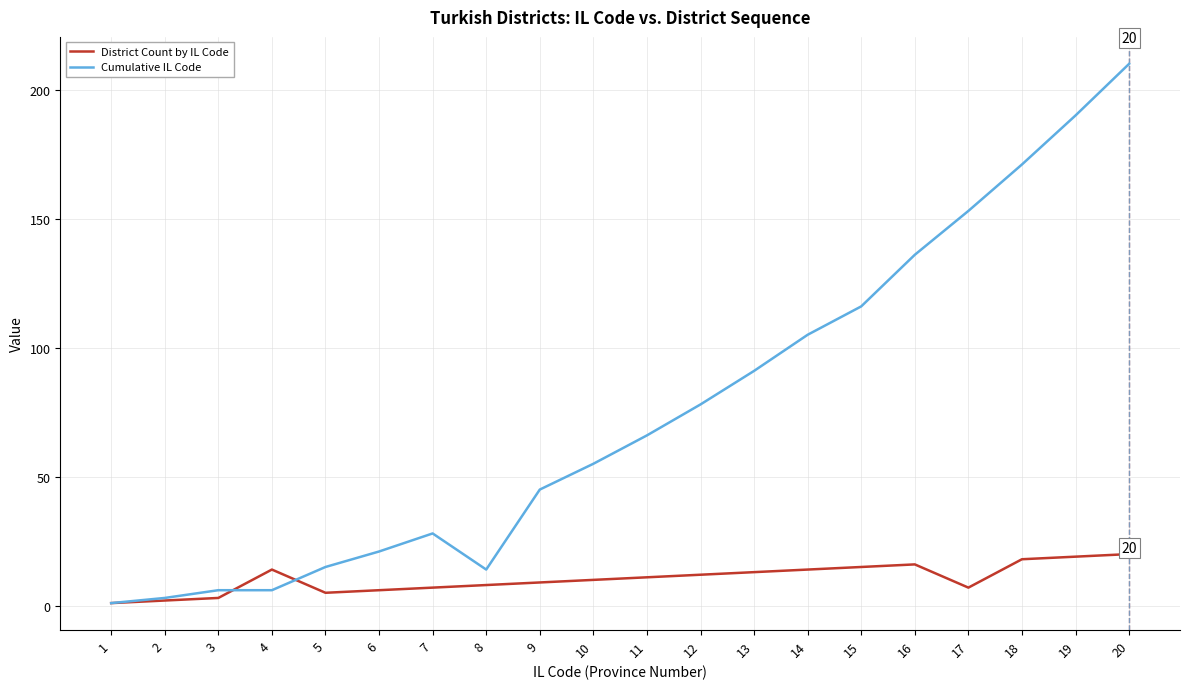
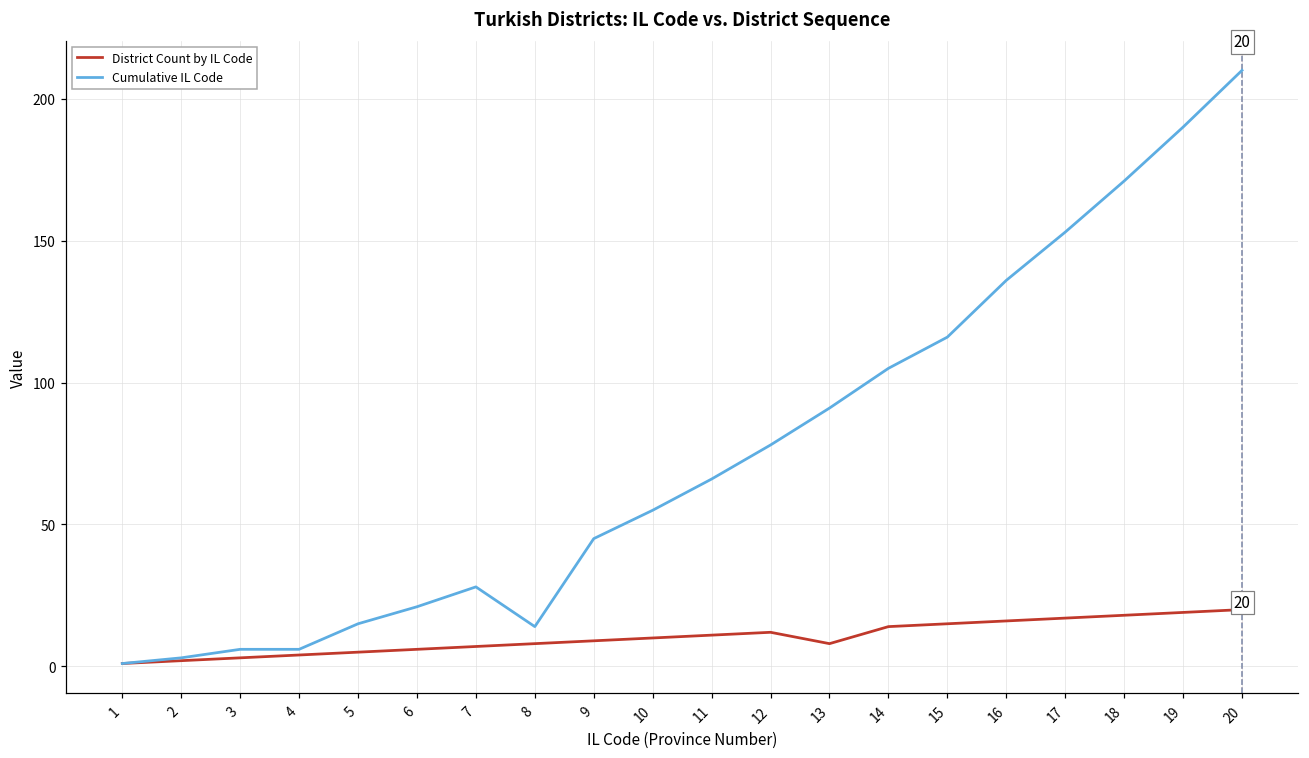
  {
    "District Count by IL Code": {
      "2": 2,
      "3": 3,
-     "4": 14,
+     "4": 4,
      "5": 5,
      "6": 6,
      "7": 7,
      "8": 8,
      "9": 9,
      "10": 10,
      "11": 11,
      "12": 12,
-     "13": 13,
+     "13": 8,
      "14": 14,
      "15": 15,
      "16": 16,
-     "17": 7,
+     "17": 17,
      "18": 18,
      "19": 19
    },
    "Cumulative IL Code": {
      "2": 3,
      "3": 6,
      "4": 6,
      "5": 15,
      "6": 21,
      "7": 28,
      "8": 14,
      "9": 45,
      "10": 55,
      "11": 66,
      "12": 78,
      "13": 91,
      "14": 105,
      "15": 116,
      "16": 136,
      "17": 153,
      "18": 171,
      "19": 190
    }
  }
